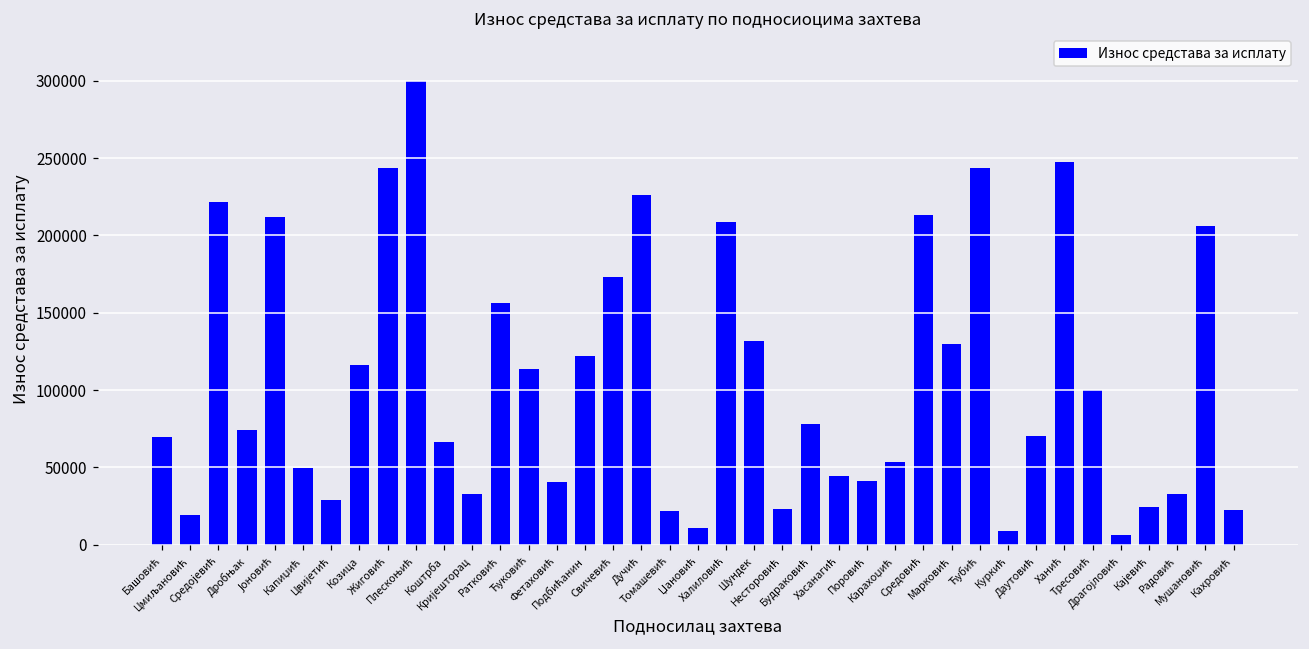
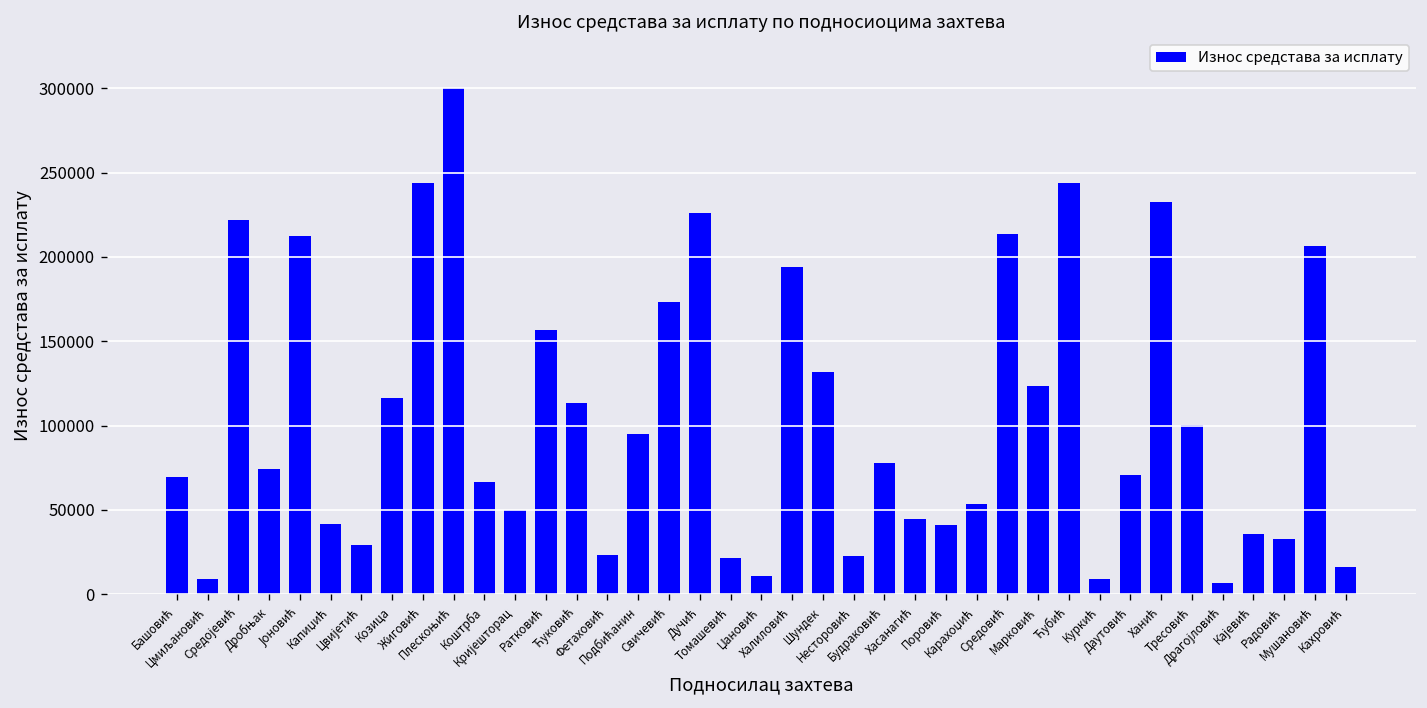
  {
    "Башовић": 70000,
-   "Цмиљановић": 19000,
+   "Цмиљановић": 9000,
    "Средојевић": 222000,
    "Дробњак": 74000,
    "Јоновић": 212000,
-   "Капиџић": 50000,
+   "Капиџић": 42000,
    "Цвијетић": 29000,
    "Козица": 116000,
    "Жиговић": 244000,
    "Плескоњић": 300000,
    "Коштрба": 67000,
-   "Кријешторац": 33000,
+   "Кријешторац": 50000,
    "Ратковић": 156000,
    "Ћуковић": 113000,
-   "Фетаховић": 41000,
-   "Подбићанин": 122000,
+   "Фетаховић": 23000,
+   "Подбићанин": 95000,
    "Свичевић": 173000,
    "Дучић": 226000,
    "Томашевић": 22000,
    "Џановић": 11000,
-   "Халиловић": 209000,
+   "Халиловић": 194000,
    "Шундек": 132000,
    "Несторовић": 23000,
    "Будраковић": 78000,
    "Хасанагић": 44000,
    "Поровић": 41000,
    "Карахоџић": 54000,
    "Средовић": 213000,
-   "Марковић": 130000,
+   "Марковић": 123000,
    "Ћубић": 244000,
    "Куркић": 9000,
    "Даутовић": 70000,
-   "Ханић": 247000,
+   "Ханић": 232000,
    "Тресовић": 100000,
    "Драгојловић": 7000,
-   "Кајевић": 24000,
+   "Кајевић": 36000,
    "Радовић": 33000,
    "Мушановић": 206000,
-   "Кахровић": 22000
+   "Кахровић": 16000
  }
